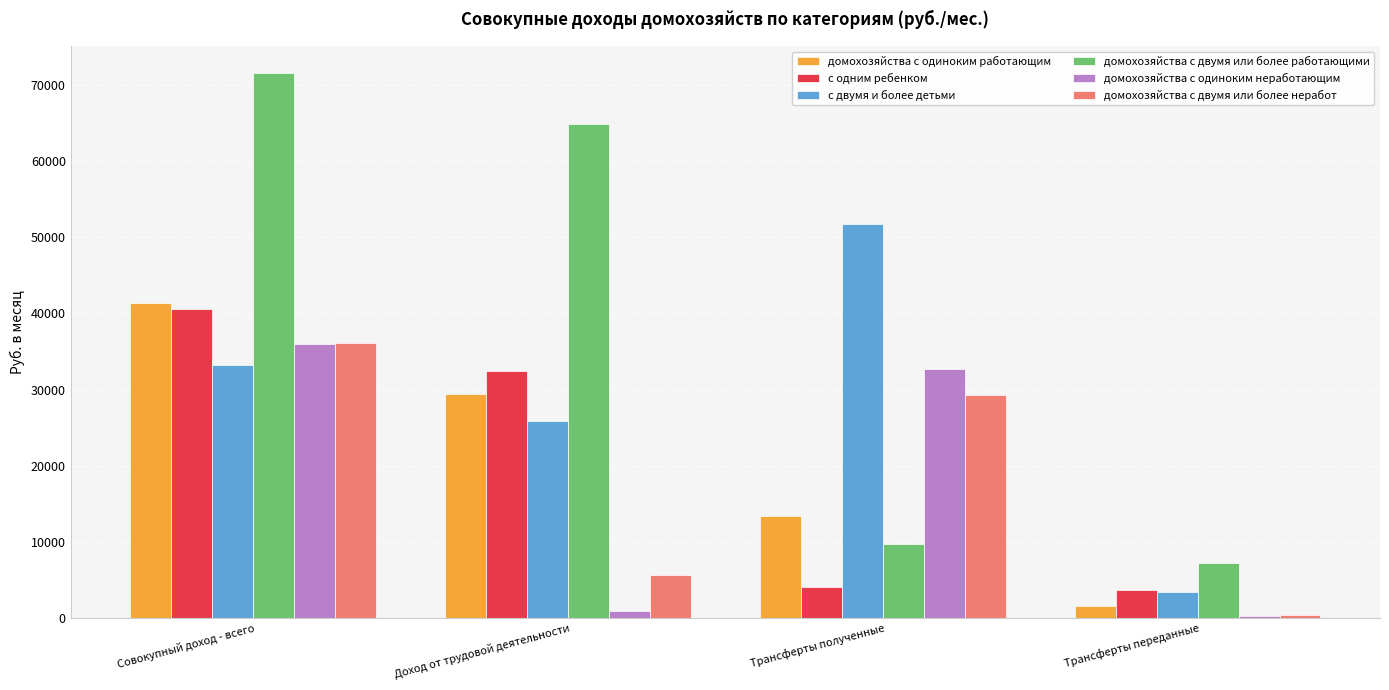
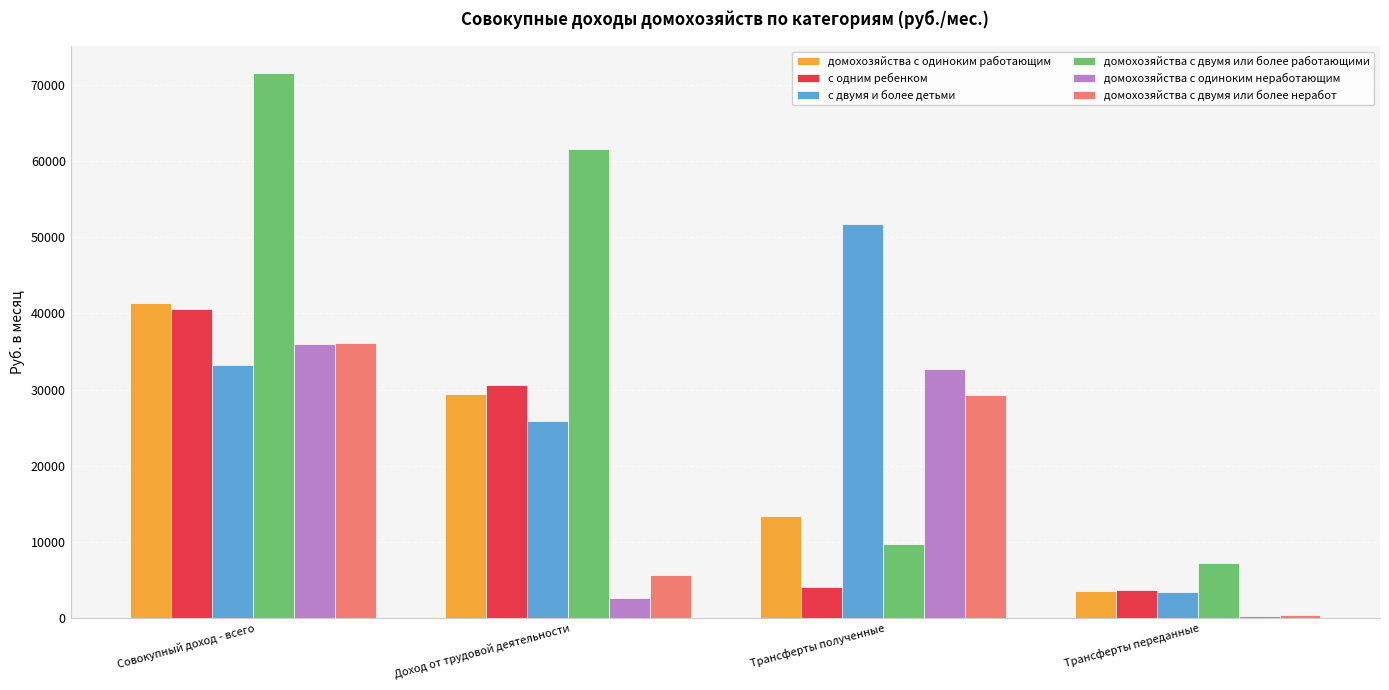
  {
    "домохозяйства с одиноким работающим": {
      "Совокупный доход - всего": 41000,
      "Доход от трудовой деятельности": 29000,
      "Трансферты полученные": 13000,
-     "Трансферты переданные": 2000
+     "Трансферты переданные": 4000
    },
    "с одним ребенком": {
      "Совокупный доход - всего": 41000,
-     "Доход от трудовой деятельности": 32000,
+     "Доход от трудовой деятельности": 31000,
      "Трансферты полученные": 4000,
      "Трансферты переданные": 4000
    },
    "с двумя и более детьми": {
      "Совокупный доход - всего": 33000,
      "Доход от трудовой деятельности": 26000,
      "Трансферты полученные": 52000,
      "Трансферты переданные": 3000
    },
    "домохозяйства с двумя или более работающими": {
      "Совокупный доход - всего": 72000,
-     "Доход от трудовой деятельности": 65000,
+     "Доход от трудовой деятельности": 62000,
      "Трансферты полученные": 10000,
      "Трансферты переданные": 7000
    },
    "домохозяйства с одиноким неработающим": {
      "Совокупный доход - всего": 36000,
-     "Доход от трудовой деятельности": 1000,
+     "Доход от трудовой деятельности": 3000,
      "Трансферты полученные": 33000
    },
    "домохозяйства с двумя или более неработ": {
      "Совокупный доход - всего": 36000,
      "Доход от трудовой деятельности": 6000,
      "Трансферты полученные": 29000,
      "Трансферты переданные": 0
    }
  }
